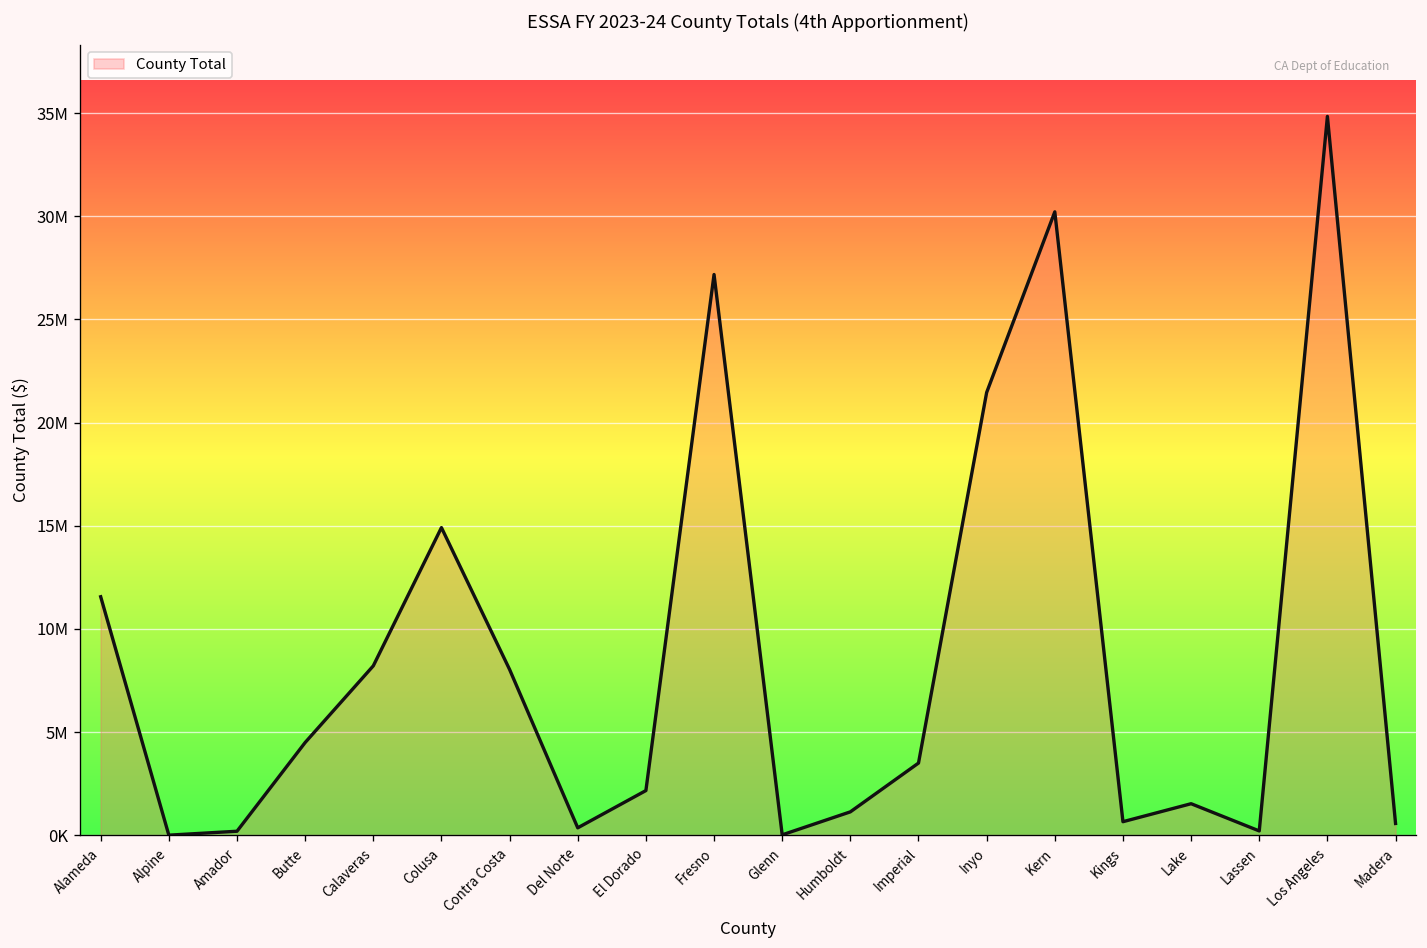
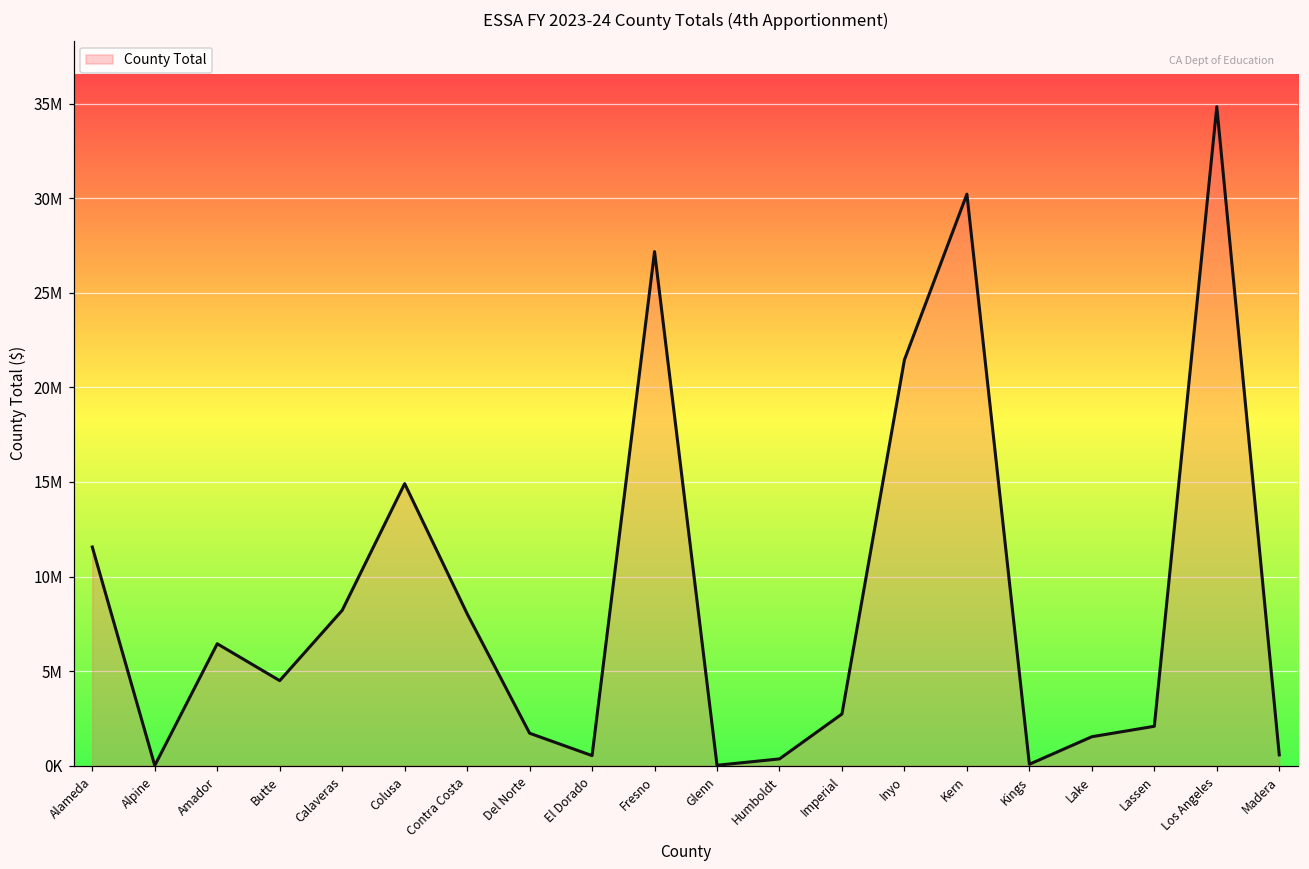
  {
    "Alameda": 11600000,
    "Alpine": 0,
-   "Amador": 200000,
+   "Amador": 6400000,
    "Butte": 4500000,
    "Calaveras": 8200000,
    "Colusa": 14900000,
    "Contra Costa": 8000000,
-   "Del Norte": 400000,
-   "El Dorado": 2200000,
+   "Del Norte": 1700000,
+   "El Dorado": 500000,
    "Fresno": 27200000,
    "Glenn": 0,
-   "Humboldt": 1100000,
-   "Imperial": 3500000,
+   "Humboldt": 400000,
+   "Imperial": 2700000,
    "Inyo": 21500000,
    "Kern": 30200000,
-   "Kings": 700000,
+   "Kings": 100000,
    "Lake": 1500000,
-   "Lassen": 200000,
+   "Lassen": 2100000,
    "Los Angeles": 34800000,
    "Madera": 600000
  }
